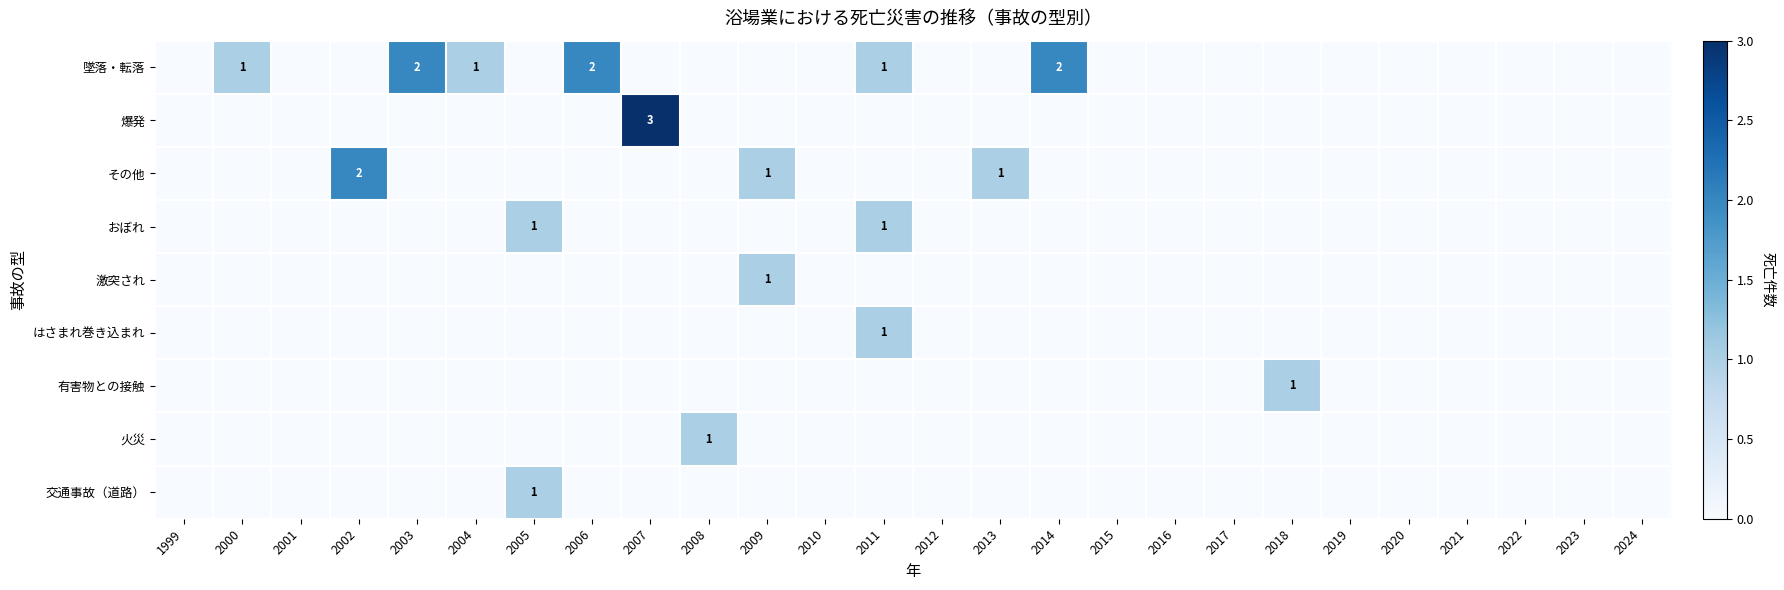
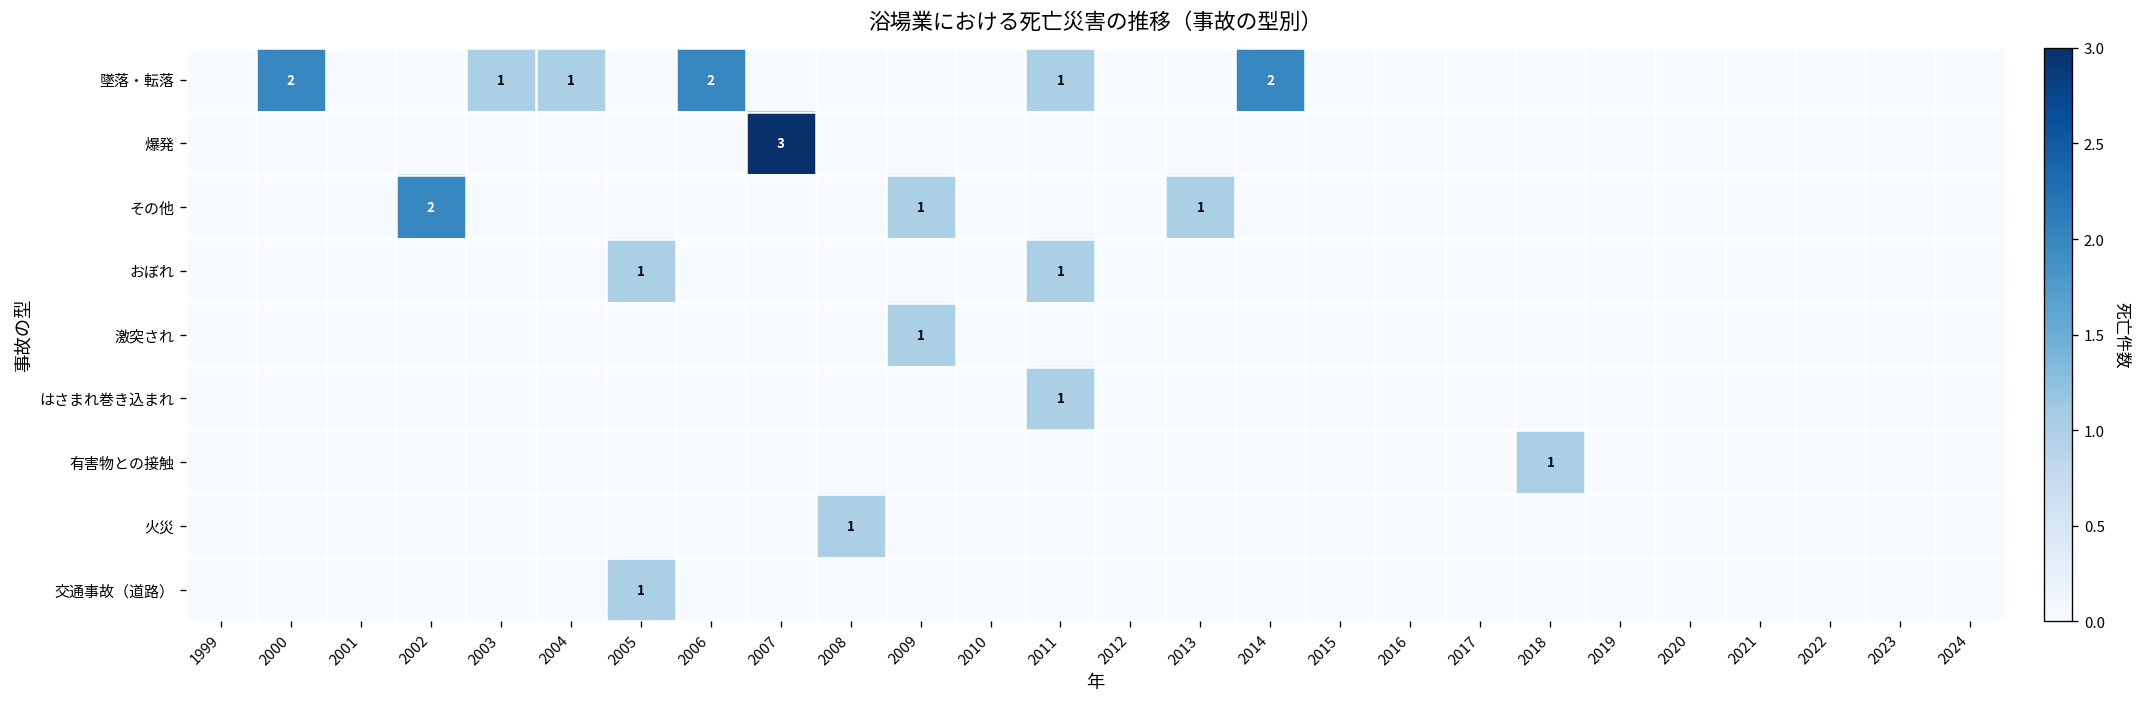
  {
    "墜落・転落": {
-     "2000": 1,
-     "2003": 2,
+     "2000": 2,
+     "2003": 1,
      "2004": 1,
      "2006": 2,
      "2011": 1,
      "2014": 2
    },
    "爆発": {
      "2007": 3
    },
    "その他": {
      "2002": 2,
      "2009": 1,
      "2013": 1
    },
    "おぼれ": {
      "2005": 1,
      "2011": 1
    },
    "激突され": {
      "2009": 1
    },
    "はさまれ巻き込まれ": {
      "2011": 1
    },
    "有害物との接触": {
      "2018": 1
    },
    "火災": {
      "2008": 1
    },
    "交通事故（道路）": {
      "2005": 1
    }
  }
